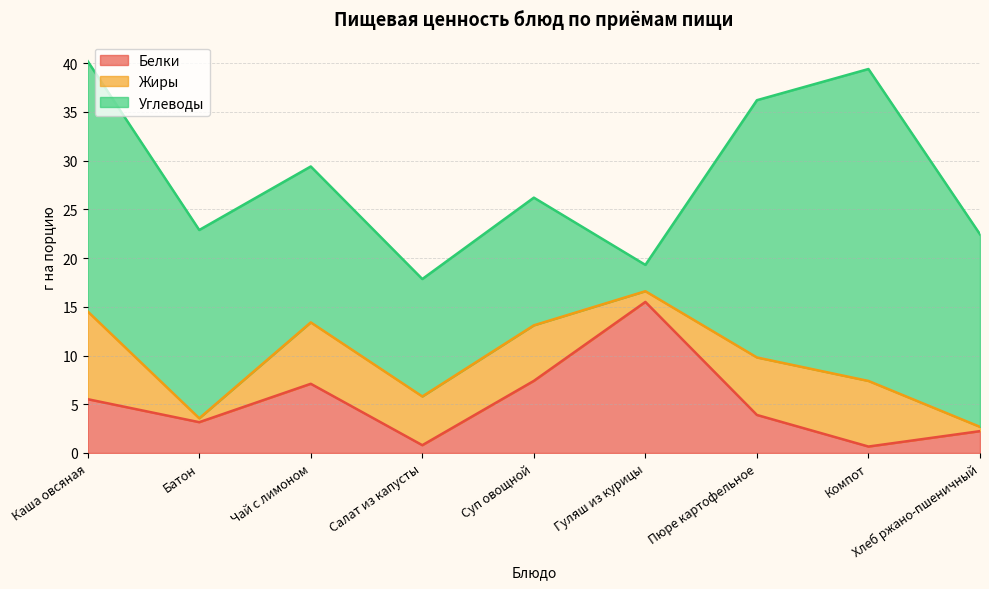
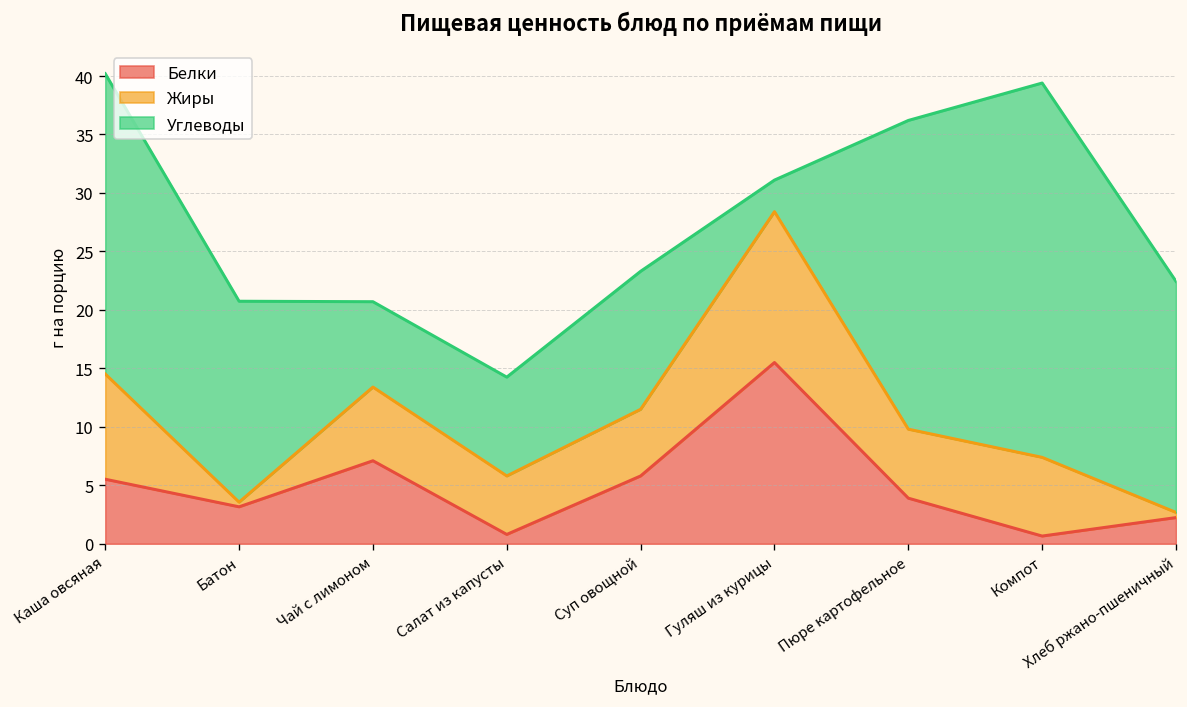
  {
    "Белки": {
      "Каша овсяная": 6,
      "Батон": 3,
      "Чай с лимоном": 7,
      "Салат из капусты": 1,
-     "Суп овощной": 7,
+     "Суп овощной": 6,
      "Гуляш из курицы": 16,
      "Пюре картофельное": 4,
      "Компот": 1,
      "Хлеб ржано-пшеничный": 2
    },
    "Жиры": {
      "Каша овсяная": 9,
      "Батон": 0,
      "Чай с лимоном": 6,
      "Салат из капусты": 5,
      "Суп овощной": 6,
-     "Гуляш из курицы": 1,
+     "Гуляш из курицы": 13,
      "Пюре картофельное": 6,
      "Компот": 7,
      "Хлеб ржано-пшеничный": 0
    },
    "Углеводы": {
      "Каша овсяная": 26,
-     "Батон": 19,
-     "Чай с лимоном": 16,
-     "Салат из капусты": 12,
-     "Суп овощной": 13,
+     "Батон": 17,
+     "Чай с лимоном": 7,
+     "Салат из капусты": 8,
+     "Суп овощной": 12,
      "Гуляш из курицы": 3,
      "Пюре картофельное": 26,
      "Компот": 32,
      "Хлеб ржано-пшеничный": 20
    }
  }
